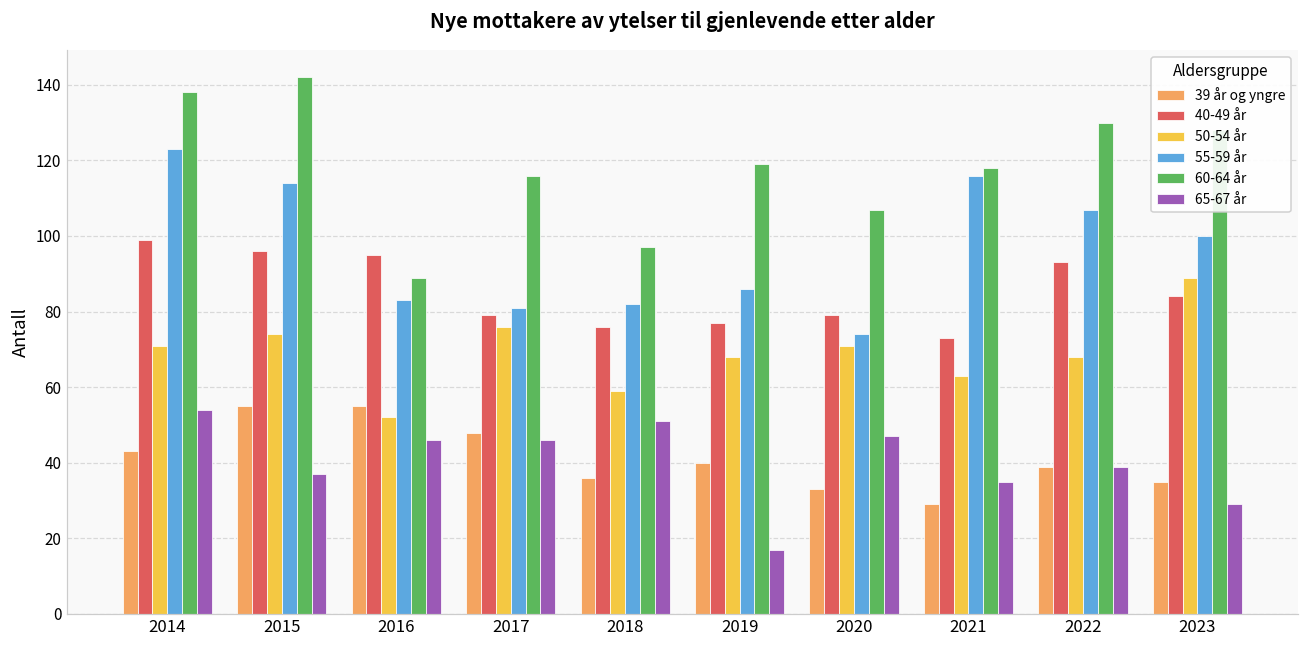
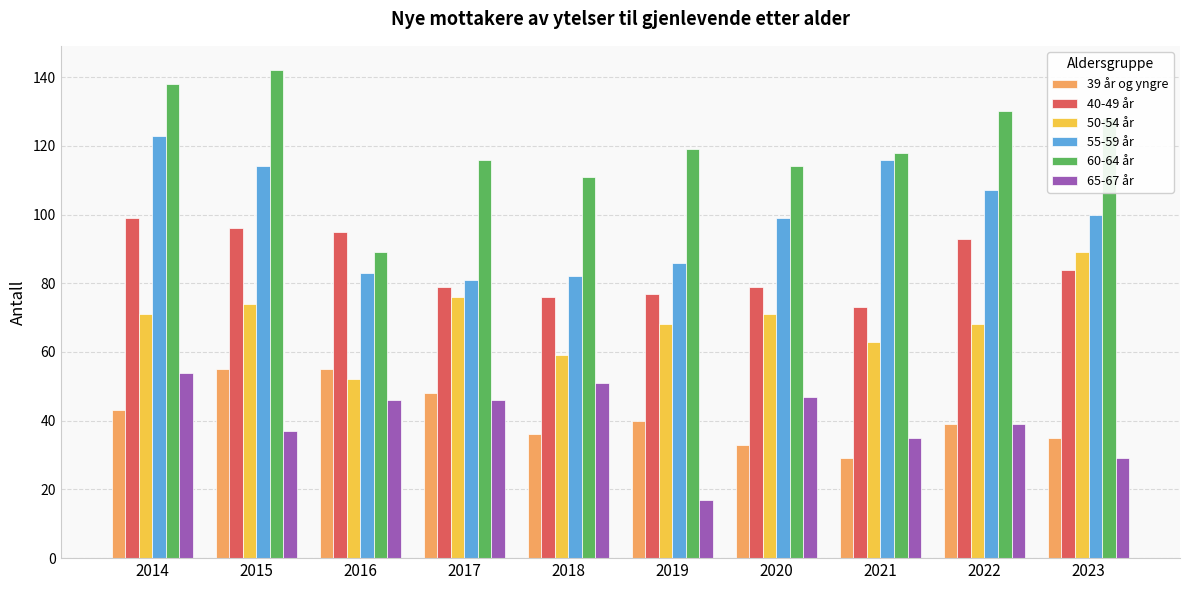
  {
    "40-49 år": {
      "2014": 99,
      "2015": 96,
      "2016": 95,
      "2017": 79,
      "2018": 76,
      "2019": 77,
      "2020": 79,
      "2021": 73,
      "2022": 93,
      "2023": 84
    },
    "55-59 år": {
      "2014": 123,
      "2015": 114,
      "2016": 83,
      "2017": 81,
      "2018": 82,
      "2019": 86,
-     "2020": 74,
+     "2020": 99,
      "2021": 116,
      "2022": 107,
      "2023": 100
    },
    "60-64 år": {
      "2014": 138,
      "2015": 142,
      "2016": 89,
      "2017": 116,
-     "2018": 97,
+     "2018": 111,
      "2019": 119,
-     "2020": 107,
+     "2020": 114,
      "2021": 118,
      "2022": 130
    },
    "65-67 år": {
      "2014": 54,
      "2015": 37,
      "2016": 46,
      "2017": 46,
      "2018": 51,
      "2019": 17,
      "2020": 47,
      "2021": 35,
      "2022": 39,
      "2023": 29
    }
  }
